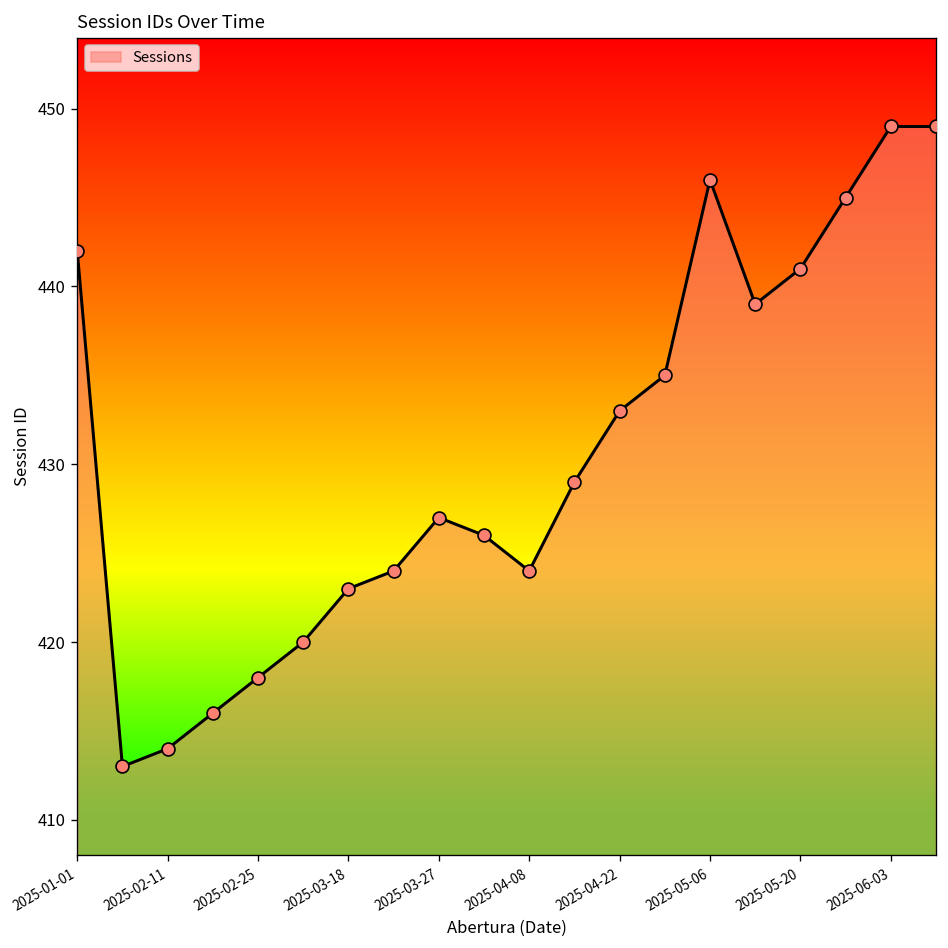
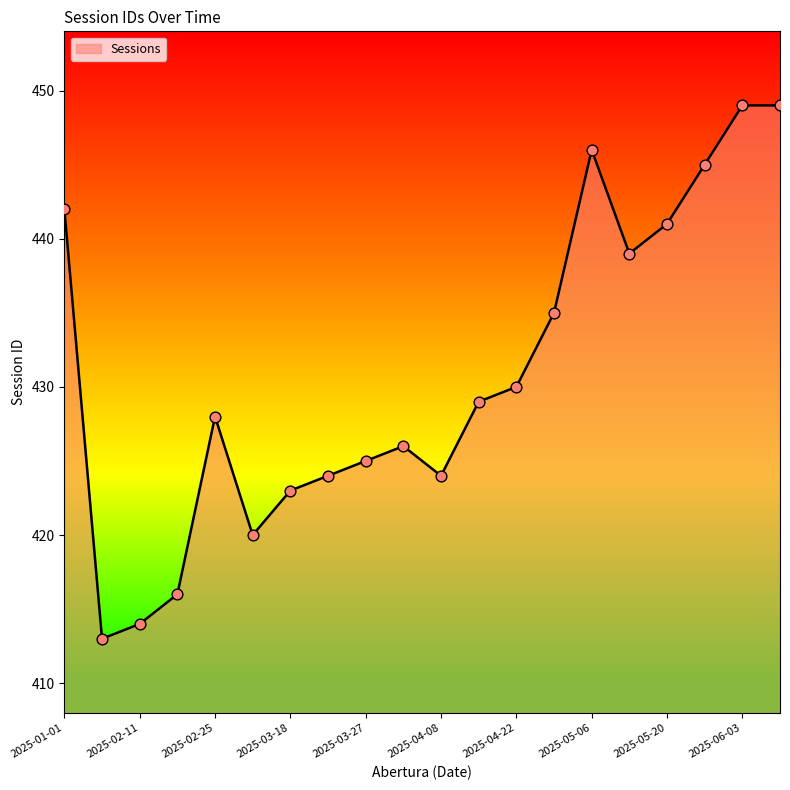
  {
    "2025-01-01": 442,
    "2025-02-11": 414,
-   "2025-02-25": 418,
+   "2025-02-25": 428,
    "2025-03-18": 423,
-   "2025-03-27": 427,
+   "2025-03-27": 425,
    "2025-04-08": 424,
-   "2025-04-22": 433,
+   "2025-04-22": 430,
    "2025-05-06": 446,
    "2025-05-20": 441,
    "2025-06-03": 449
  }
